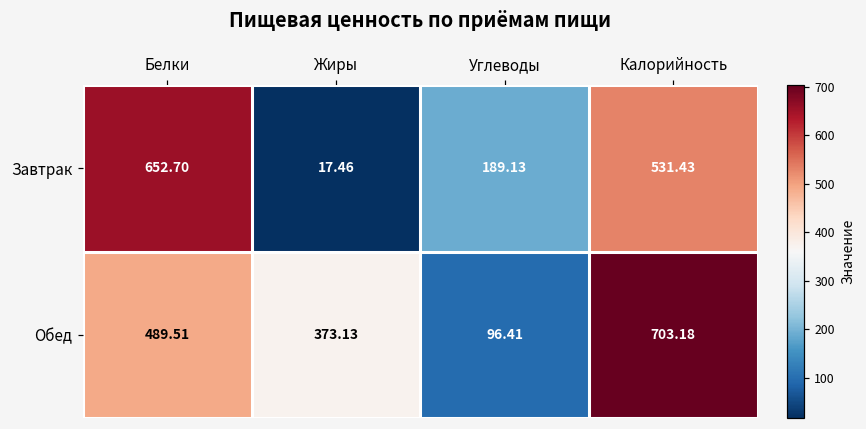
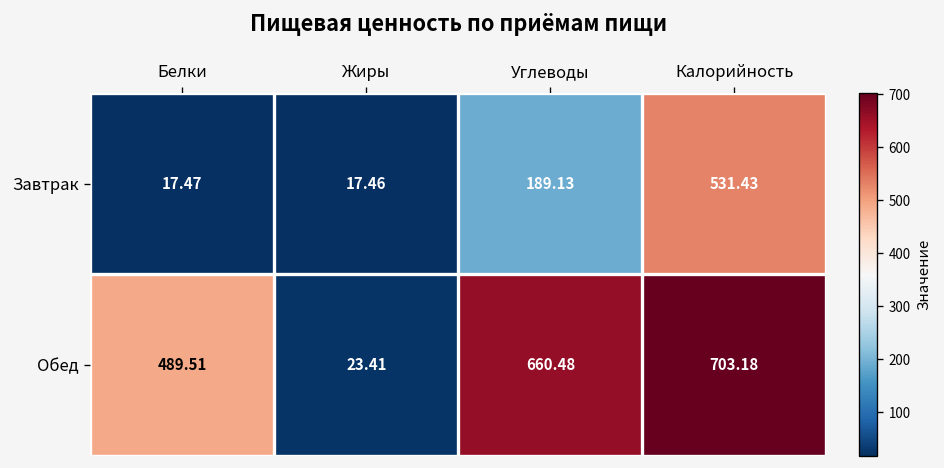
  {
    "Завтрак": {
-     "Белки": 652.70,
+     "Белки": 17.47,
      "Жиры": 17.46,
      "Углеводы": 189.13,
      "Калорийность": 531.43
    },
    "Обед": {
      "Белки": 489.51,
-     "Жиры": 373.13,
-     "Углеводы": 96.41,
+     "Жиры": 23.41,
+     "Углеводы": 660.48,
      "Калорийность": 703.18
    }
  }
